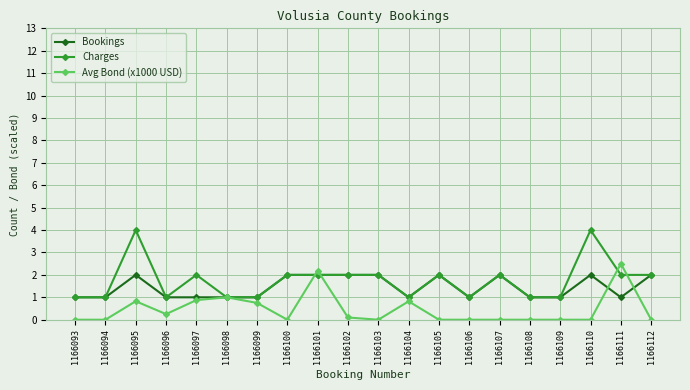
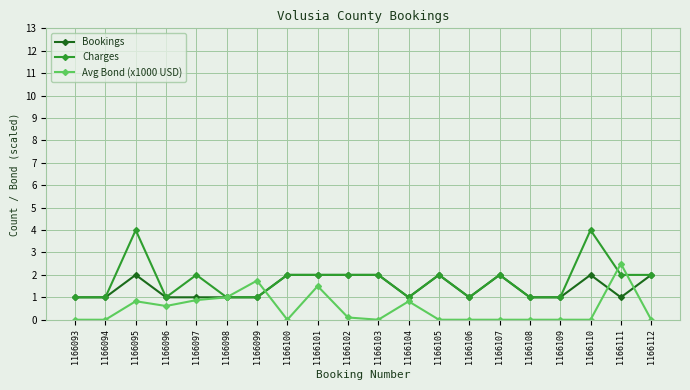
  {
    "Avg Bond (x1000 USD)": {
      "1166093": 0.0,
      "1166094": 0.0,
      "1166095": 0.8,
-     "1166096": 0.3,
+     "1166096": 0.6,
      "1166097": 0.9,
-     "1166099": 0.8,
+     "1166099": 1.7,
      "1166100": 0.0,
-     "1166101": 2.2,
+     "1166101": 1.5,
      "1166102": 0.1,
      "1166103": 0.0,
      "1166104": 0.8,
      "1166105": 0.0,
      "1166106": 0.0,
      "1166107": 0.0,
      "1166108": 0.0,
      "1166109": 0.0,
      "1166110": 0.0,
      "1166111": 2.5,
      "1166112": 0.0
    }
  }
